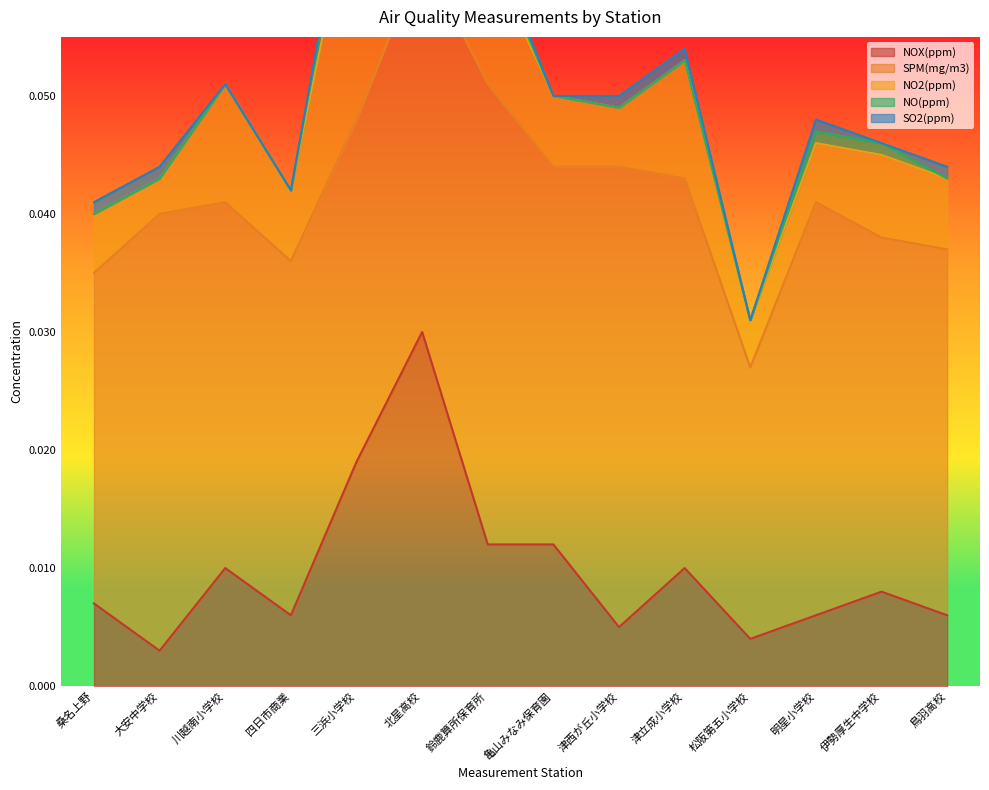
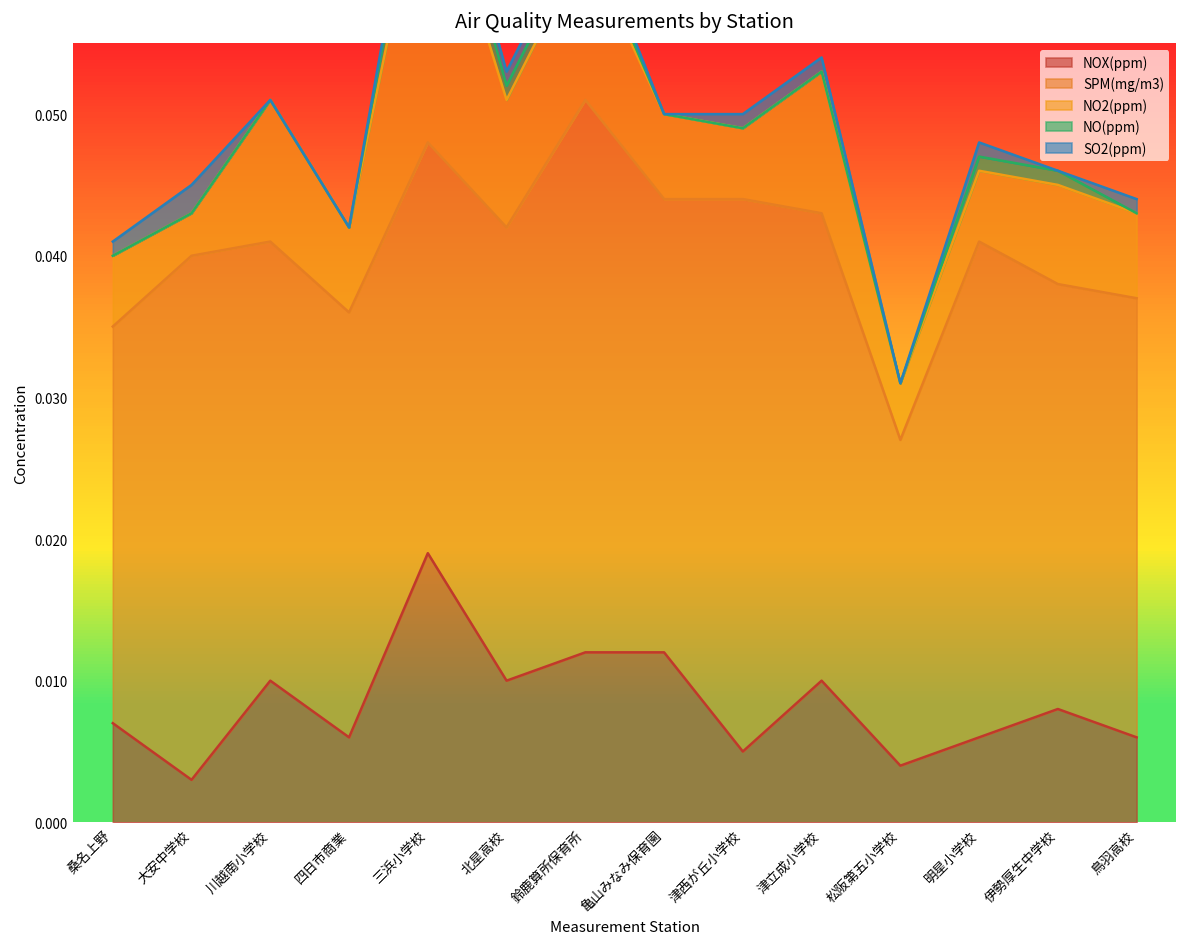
  {
    "NOX(ppm)": {
      "桑名上野": 0.0070,
      "大安中学校": 0.0030,
      "川越南小学校": 0.01,
      "四日市商業": 0.0060,
      "三浜小学校": 0.0190,
-     "北星高校": 0.03,
+     "北星高校": 0.01,
      "鈴鹿算所保育所": 0.0120,
      "亀山みなみ保育園": 0.0120,
      "津西が丘小学校": 0.0050,
      "津立成小学校": 0.01,
      "松阪第五小学校": 0.0040,
      "明星小学校": 0.0060,
      "伊勢厚生中学校": 0.0080,
      "鳥羽高校": 0.0060
    },
    "NO(ppm)": {
      "明星小学校": 0.001
    },
    "SO2(ppm)": {
      "桑名上野": 0.001,
-     "大安中学校": 0.001,
+     "大安中学校": 0.002,
      "津西が丘小学校": 0.001,
      "津立成小学校": 0.001,
      "明星小学校": 0.001,
      "鳥羽高校": 0.001
    }
  }
